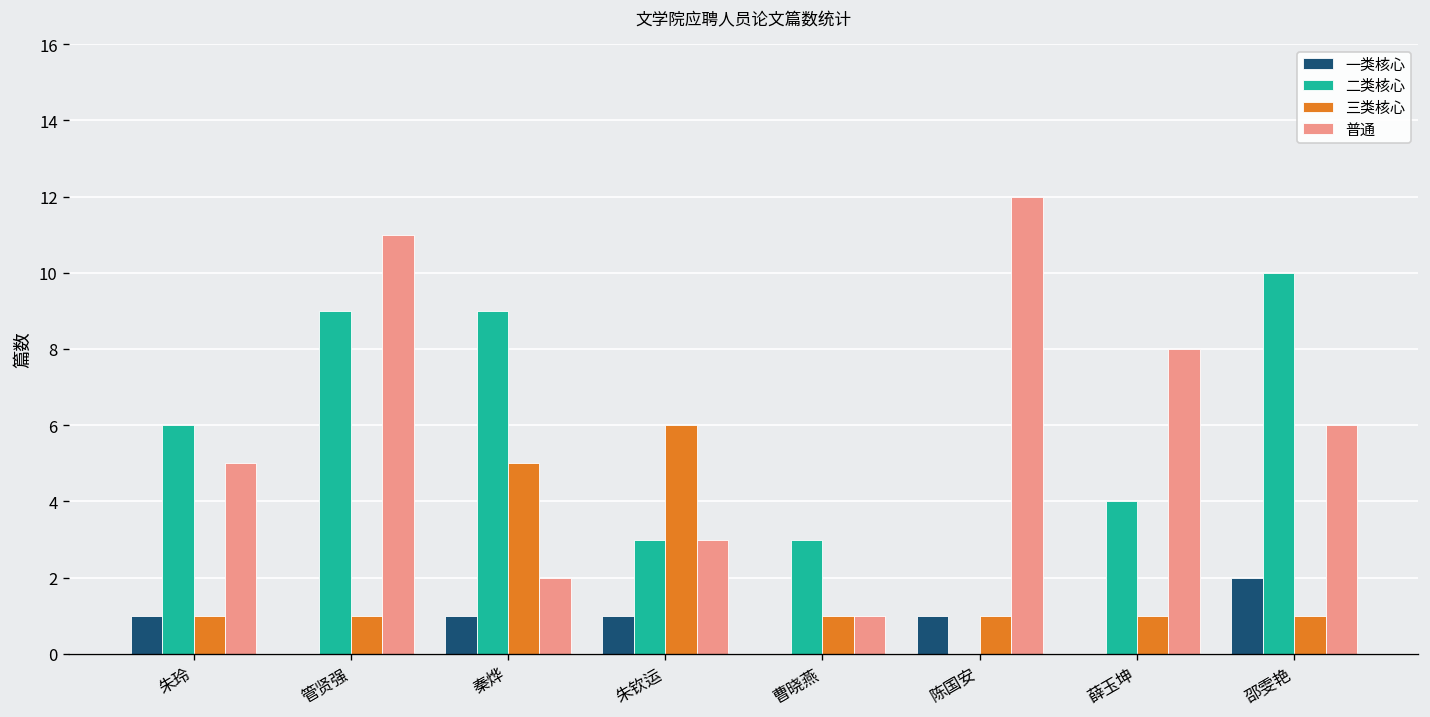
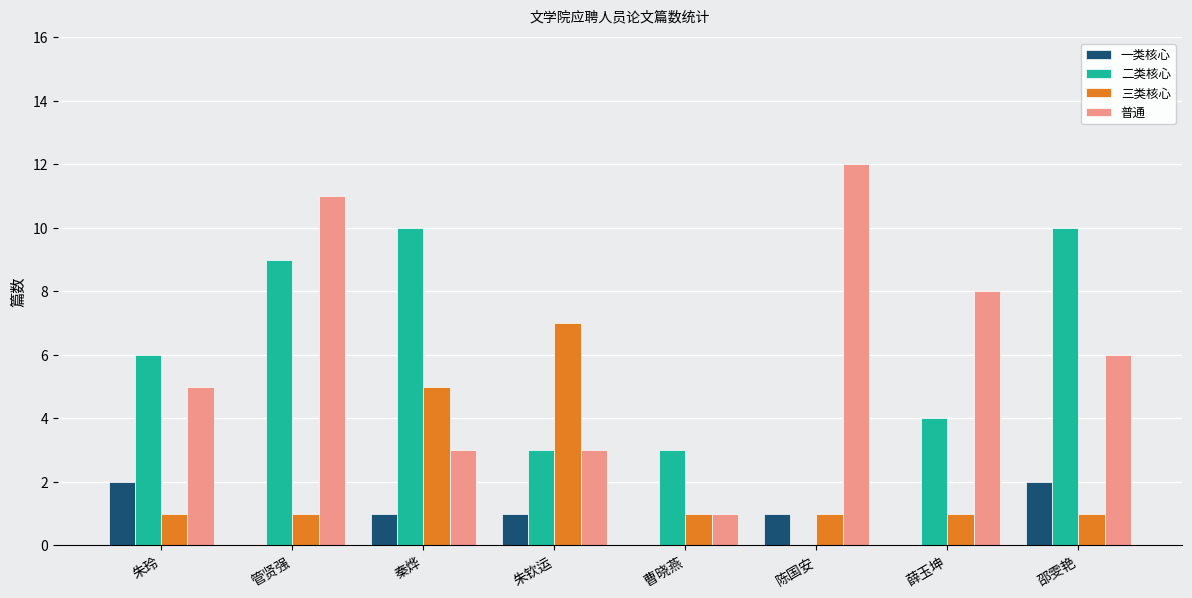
  {
    "一类核心": {
-     "朱玲": 1,
+     "朱玲": 2,
      "管贤强": 0,
      "秦烨": 1,
      "朱钦运": 1,
      "曹晓燕": 0,
      "陈国安": 1,
      "薛玉坤": 0,
      "邵雯艳": 2
    },
    "二类核心": {
      "朱玲": 6,
      "管贤强": 9,
-     "秦烨": 9,
+     "秦烨": 10,
      "朱钦运": 3,
      "曹晓燕": 3,
      "陈国安": 0,
      "薛玉坤": 4,
      "邵雯艳": 10
    },
    "三类核心": {
      "朱玲": 1,
      "管贤强": 1,
      "秦烨": 5,
-     "朱钦运": 6,
+     "朱钦运": 7,
      "曹晓燕": 1,
      "陈国安": 1,
      "薛玉坤": 1,
      "邵雯艳": 1
    },
    "普通": {
      "朱玲": 5,
      "管贤强": 11,
-     "秦烨": 2,
+     "秦烨": 3,
      "朱钦运": 3,
      "曹晓燕": 1,
      "陈国安": 12,
      "薛玉坤": 8,
      "邵雯艳": 6
    }
  }
